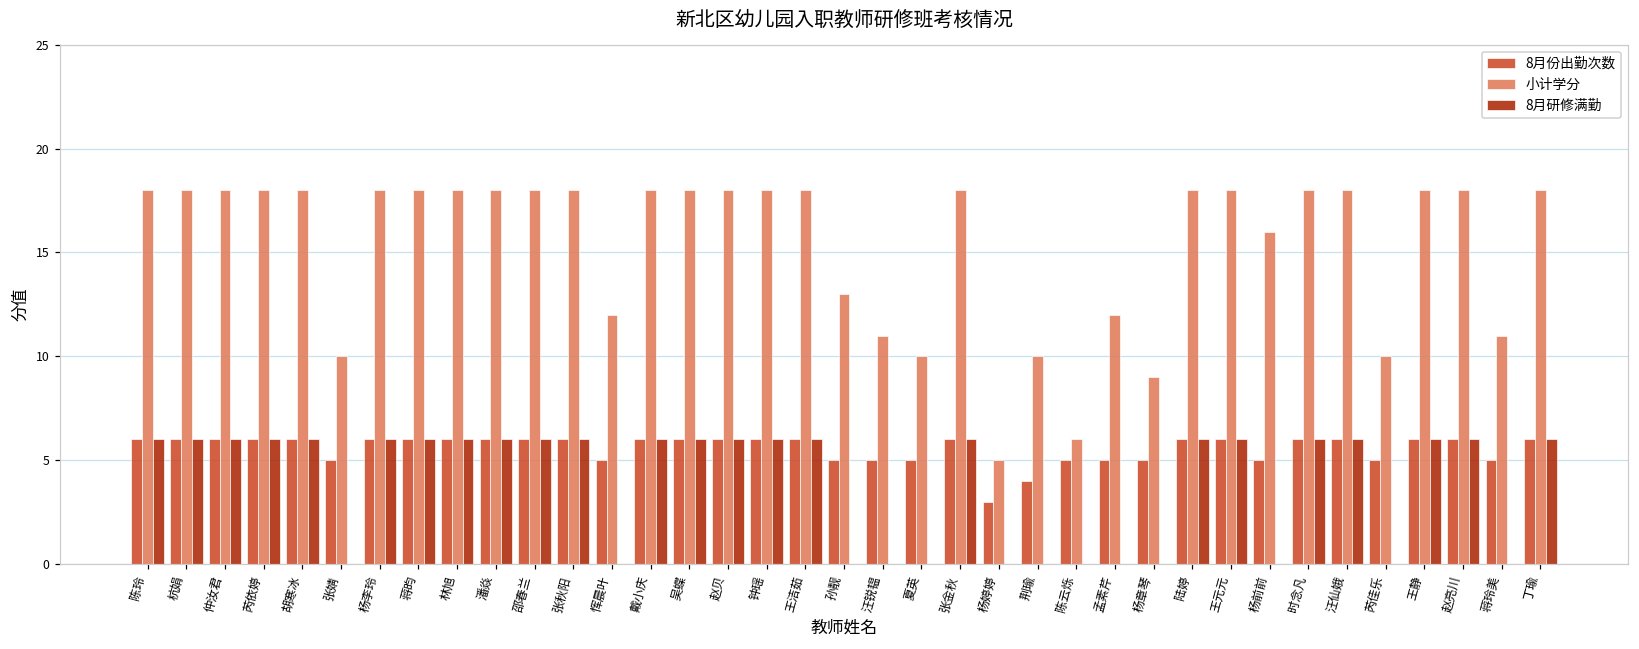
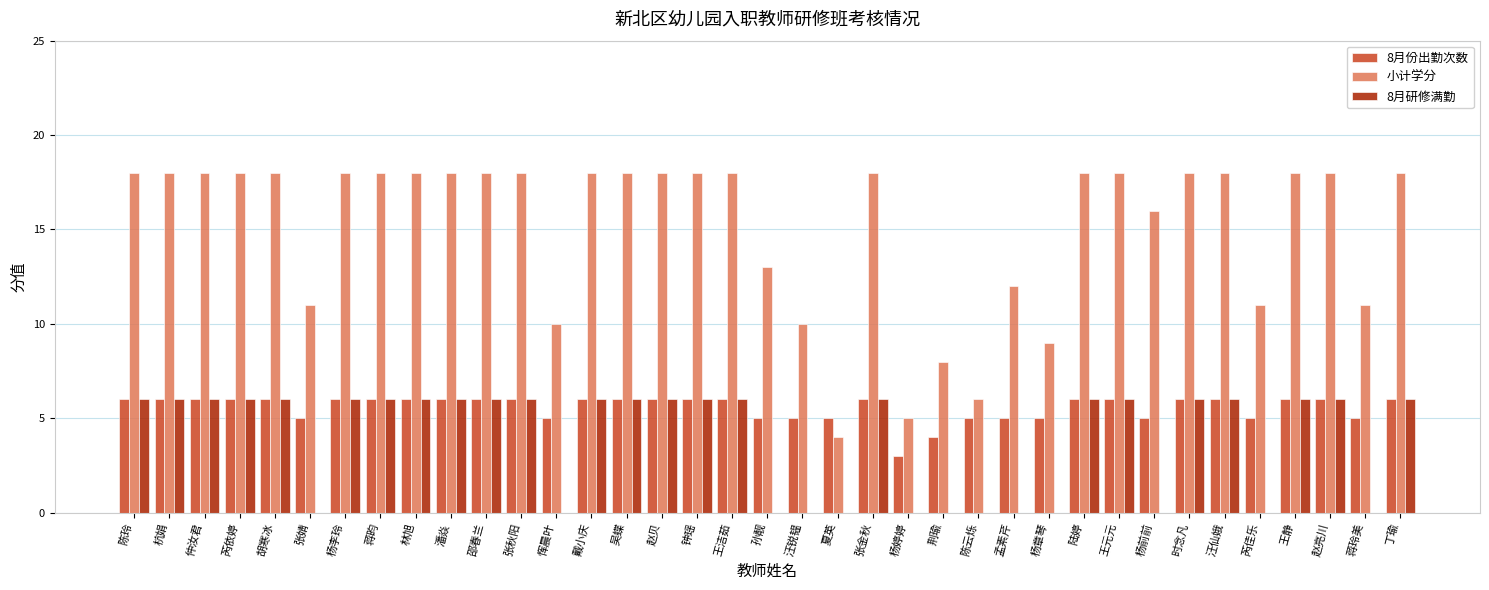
  {
    "小计学分": {
      "陈玲": 18,
      "杭娟": 18,
      "仲汝君": 18,
      "芮依婷": 18,
      "胡寒冰": 18,
-     "张婧": 10,
+     "张婧": 11,
      "杨李玲": 18,
      "蒋昀": 18,
      "林旭": 18,
      "潘焱": 18,
      "邵春兰": 18,
      "张秋阳": 18,
-     "恽晨叶": 12,
+     "恽晨叶": 10,
      "戴小庆": 18,
      "吴蝶": 18,
      "赵贝": 18,
      "钟瑶": 18,
      "王洁茹": 18,
      "孙靓": 13,
-     "汪锐韫": 11,
-     "夏英": 10,
+     "汪锐韫": 10,
+     "夏英": 4,
      "张金秋": 18,
      "杨婷婷": 5,
-     "荆瑜": 10,
+     "荆瑜": 8,
      "陈云烁": 6,
      "孟素芹": 12,
      "杨章琴": 9,
      "陆婷": 18,
      "王元元": 18,
      "杨前前": 16,
      "时念凡": 18,
      "汪仙娥": 18,
-     "芮佳乐": 10,
+     "芮佳乐": 11,
      "王静": 18,
      "赵亮川": 18,
      "蒋玲美": 11,
      "丁瑜": 18
    }
  }
